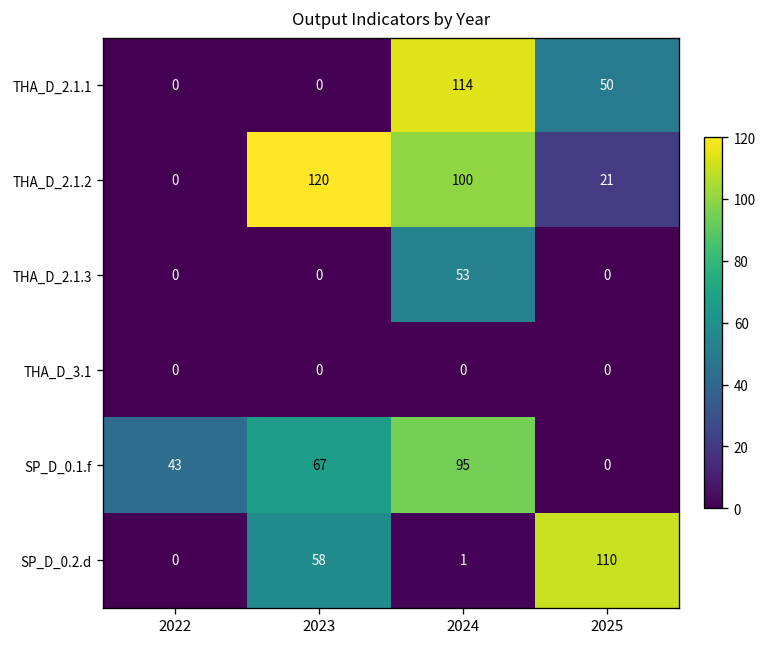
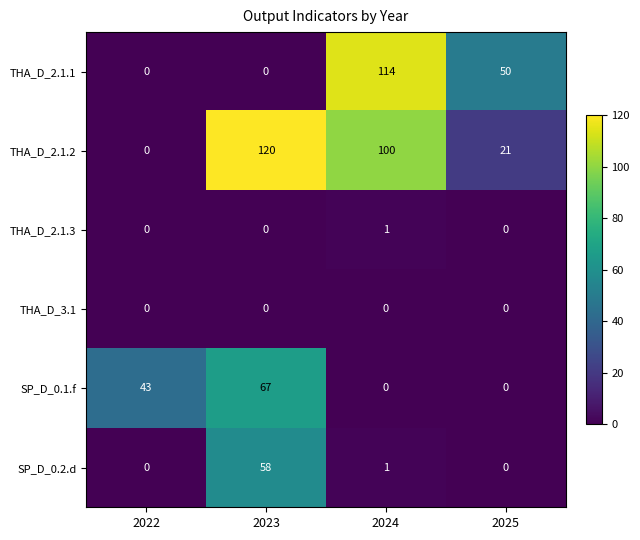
  {
    "THA_D_2.1.1": {
      "2022": 0,
      "2023": 0,
      "2024": 114,
      "2025": 50
    },
    "THA_D_2.1.2": {
      "2022": 0,
      "2023": 120,
      "2024": 100,
      "2025": 21
    },
    "THA_D_2.1.3": {
      "2022": 0,
      "2023": 0,
-     "2024": 53,
+     "2024": 1,
      "2025": 0
    },
    "THA_D_3.1": {
      "2022": 0,
      "2023": 0,
      "2024": 0,
      "2025": 0
    },
    "SP_D_0.1.f": {
      "2022": 43,
      "2023": 67,
-     "2024": 95,
+     "2024": 0,
      "2025": 0
    },
    "SP_D_0.2.d": {
      "2022": 0,
      "2023": 58,
      "2024": 1,
-     "2025": 110
+     "2025": 0
    }
  }
